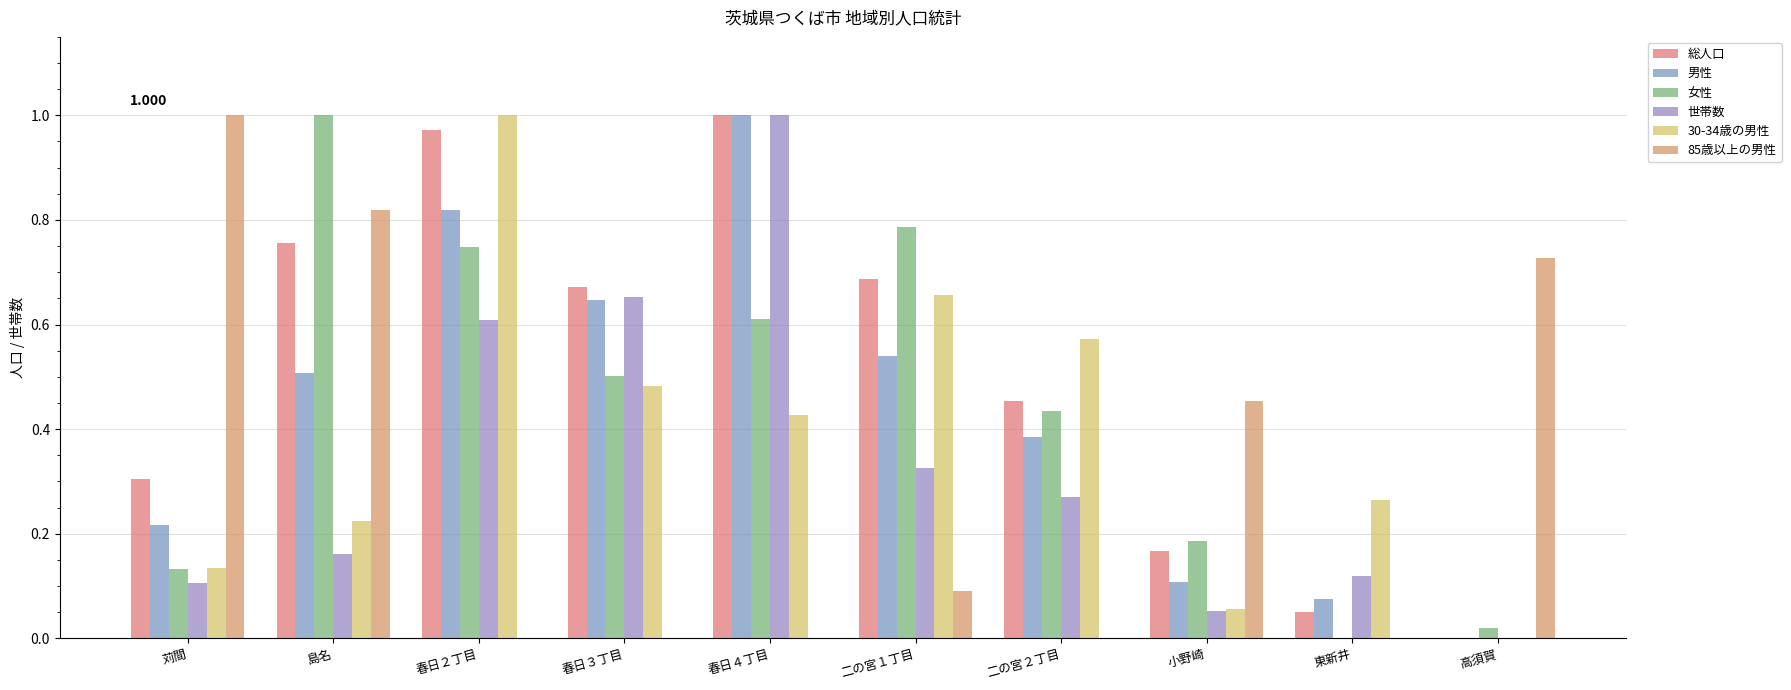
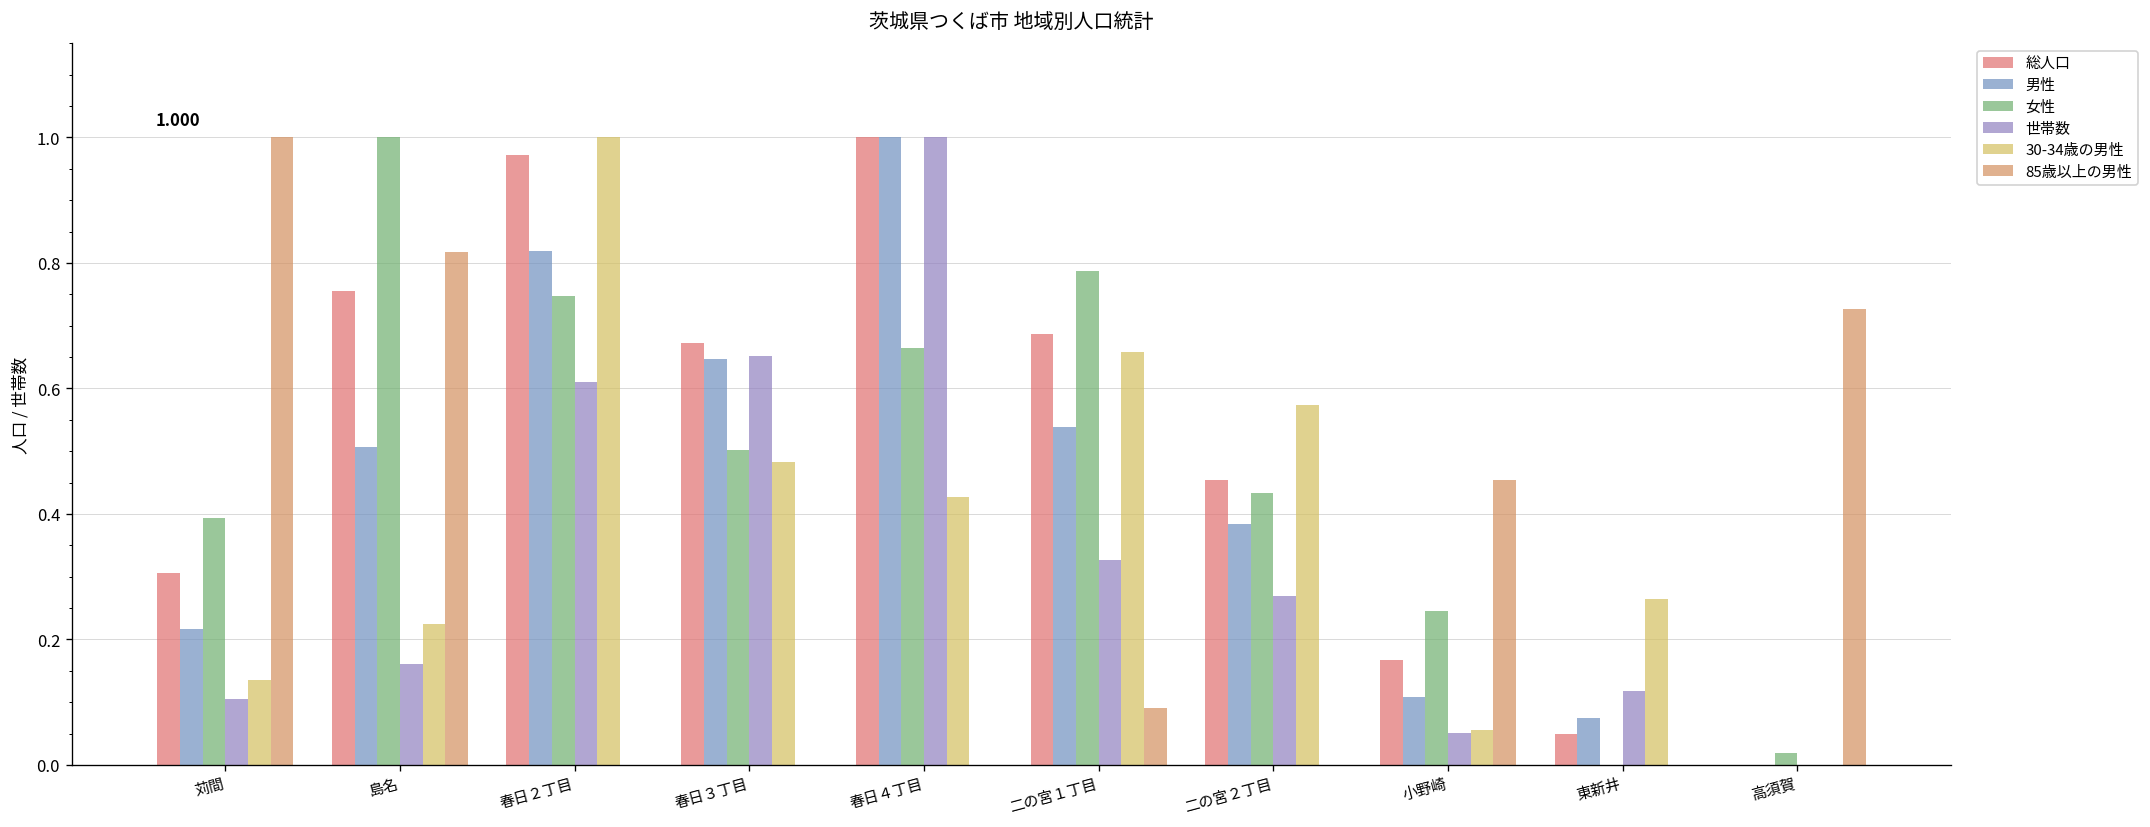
  {
    "女性": {
-     "苅間": 0.13,
+     "苅間": 0.39,
      "島名": 1.00,
      "春日２丁目": 0.75,
      "春日３丁目": 0.50,
-     "春日４丁目": 0.61,
+     "春日４丁目": 0.66,
      "二の宮１丁目": 0.79,
      "二の宮２丁目": 0.43,
-     "小野崎": 0.19,
+     "小野崎": 0.25,
      "東新井": 0.00,
      "高須賀": 0.02
    }
  }
